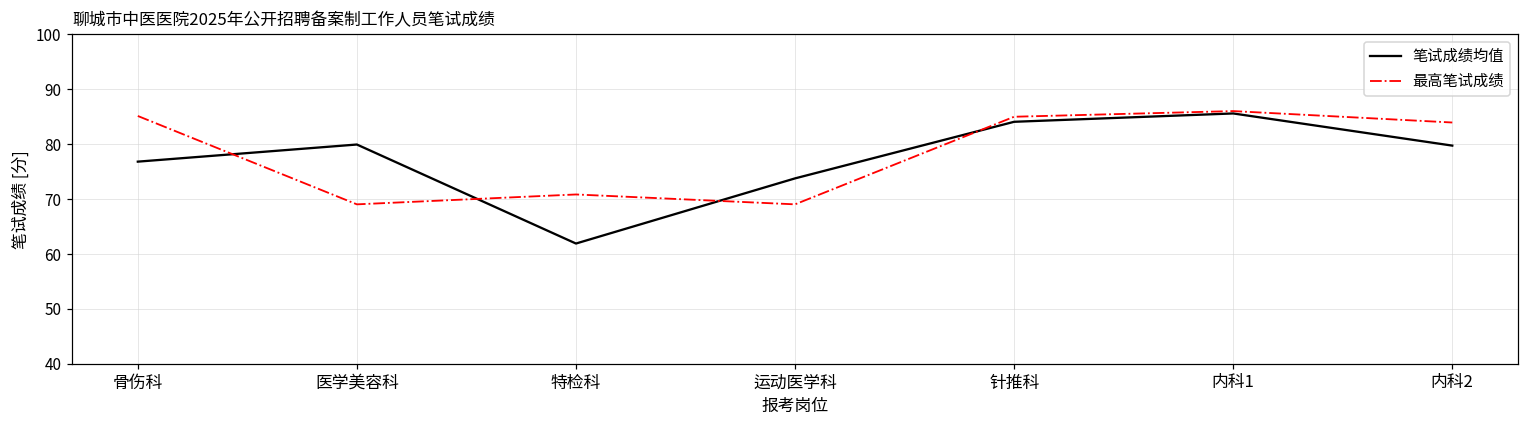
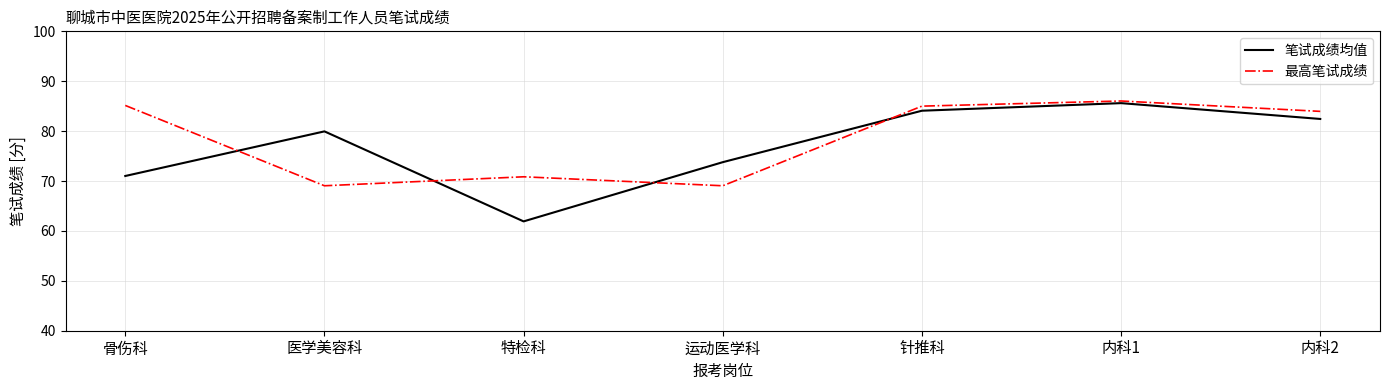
  {
    "笔试成绩均值": {
-     "骨伤科": 77,
+     "骨伤科": 71,
      "医学美容科": 80,
      "特检科": 62,
      "运动医学科": 74,
      "针推科": 84,
-     "内科2": 80
+     "内科2": 82
    },
    "最高笔试成绩": {
      "骨伤科": 85,
      "医学美容科": 69,
      "特检科": 71,
      "运动医学科": 69,
      "针推科": 85,
      "内科2": 84
    }
  }
